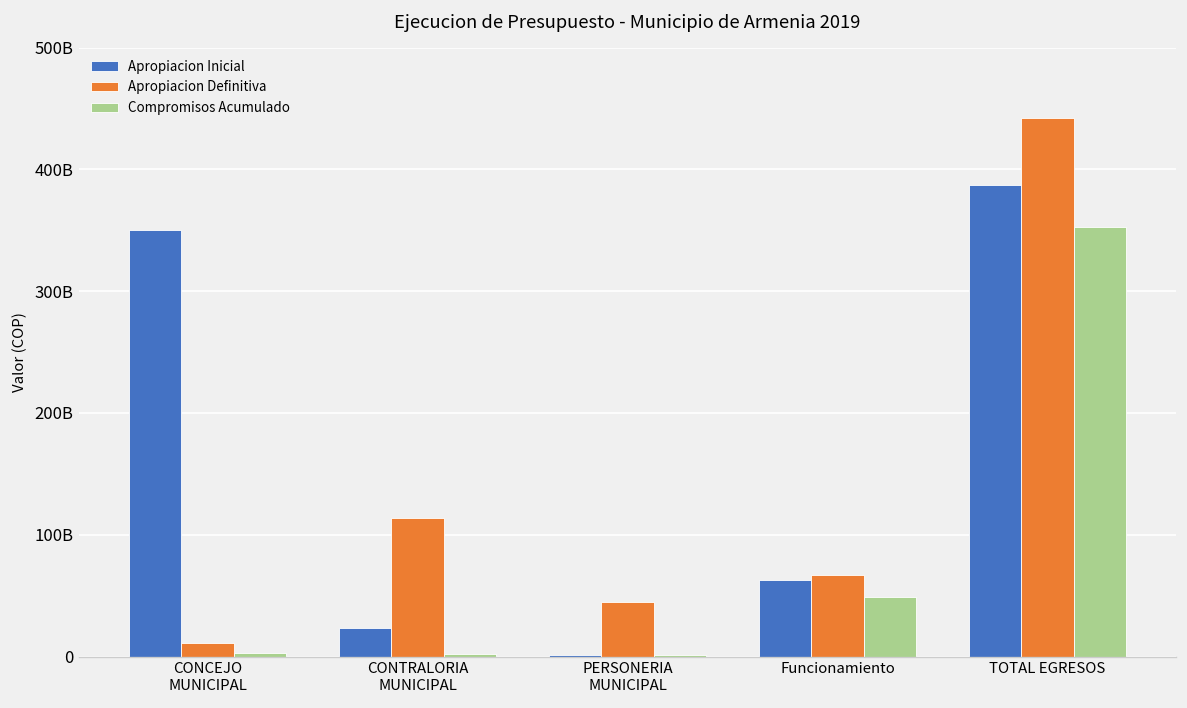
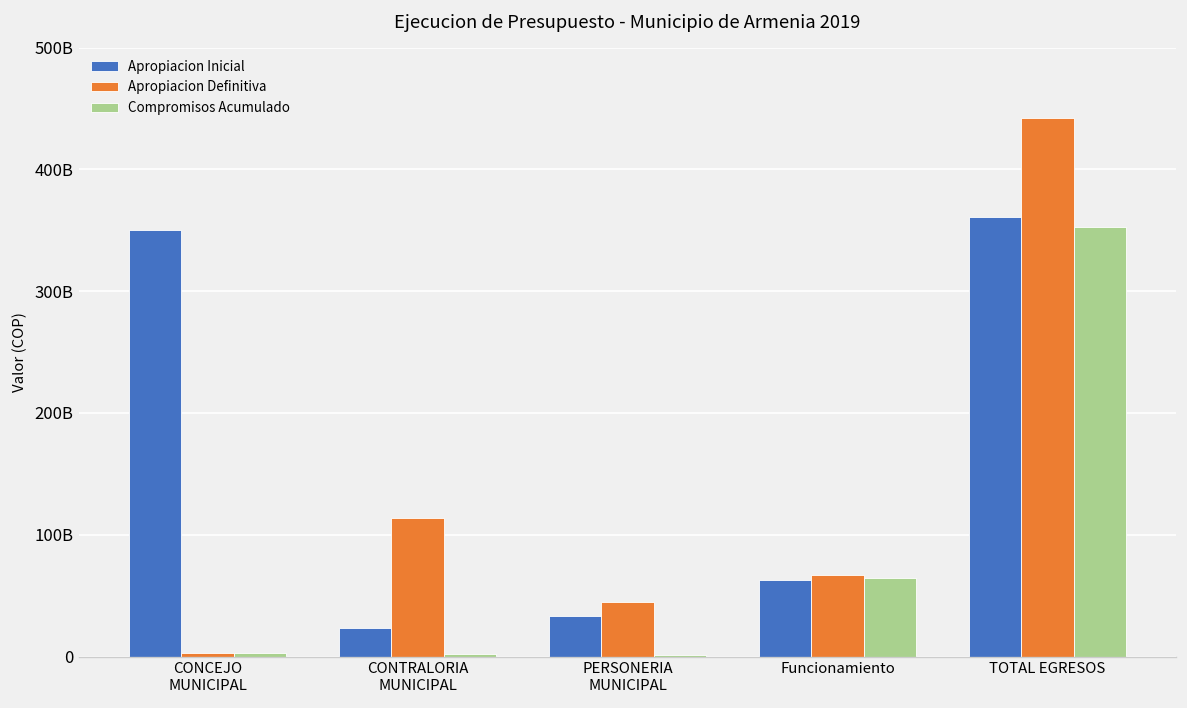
  {
    "Apropiacion Inicial": {
      "CONCEJO MUNICIPAL": 350000000000,
      "CONTRALORIA MUNICIPAL": 23000000000,
-     "PERSONERIA MUNICIPAL": 2000000000,
+     "PERSONERIA MUNICIPAL": 33000000000,
      "Funcionamiento": 63000000000,
-     "TOTAL EGRESOS": 387000000000
+     "TOTAL EGRESOS": 361000000000
    },
    "Apropiacion Definitiva": {
-     "CONCEJO MUNICIPAL": 11000000000,
+     "CONCEJO MUNICIPAL": 3000000000,
      "CONTRALORIA MUNICIPAL": 114000000000,
      "PERSONERIA MUNICIPAL": 45000000000,
      "Funcionamiento": 67000000000,
      "TOTAL EGRESOS": 442000000000
    },
    "Compromisos Acumulado": {
      "CONCEJO MUNICIPAL": 3000000000,
-     "Funcionamiento": 49000000000,
+     "Funcionamiento": 64000000000,
      "TOTAL EGRESOS": 353000000000
    }
  }
